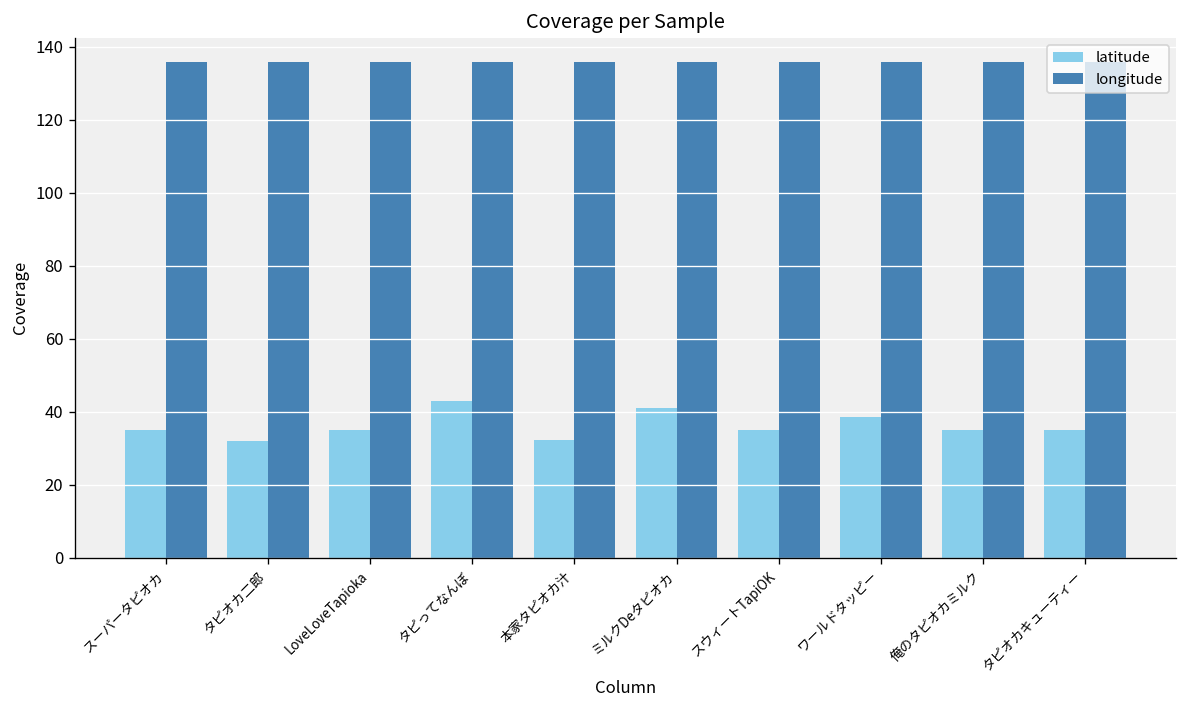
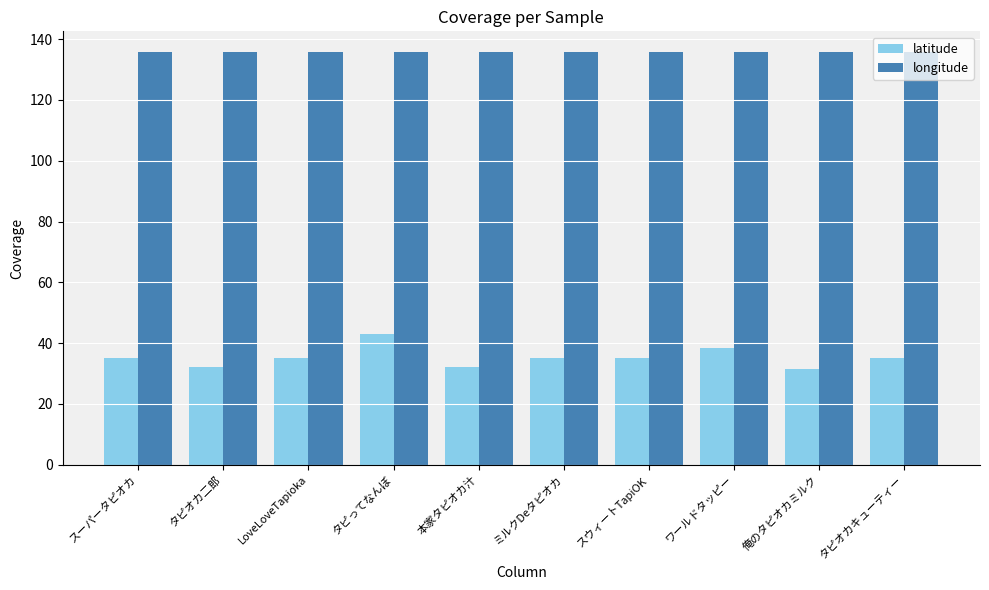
  {
    "latitude": {
      "スーパータピオカ": 35,
      "タピオカ二郎": 32,
      "LoveLoveTapioka": 35,
      "タピってなんぼ": 43,
      "本家タピオカ汁": 32,
-     "ミルクDeタピオカ": 41,
+     "ミルクDeタピオカ": 35,
      "スウィートTapiOK": 35,
      "ワールドタッピー": 39,
-     "俺のタピオカミルク": 35,
+     "俺のタピオカミルク": 32,
      "タピオカキューティー": 35
    },
    "longitude": {
      "スーパータピオカ": 136,
      "タピオカ二郎": 136,
      "LoveLoveTapioka": 136,
      "タピってなんぼ": 136,
      "本家タピオカ汁": 136,
      "ミルクDeタピオカ": 136,
      "スウィートTapiOK": 136,
      "ワールドタッピー": 136,
      "俺のタピオカミルク": 136
    }
  }
